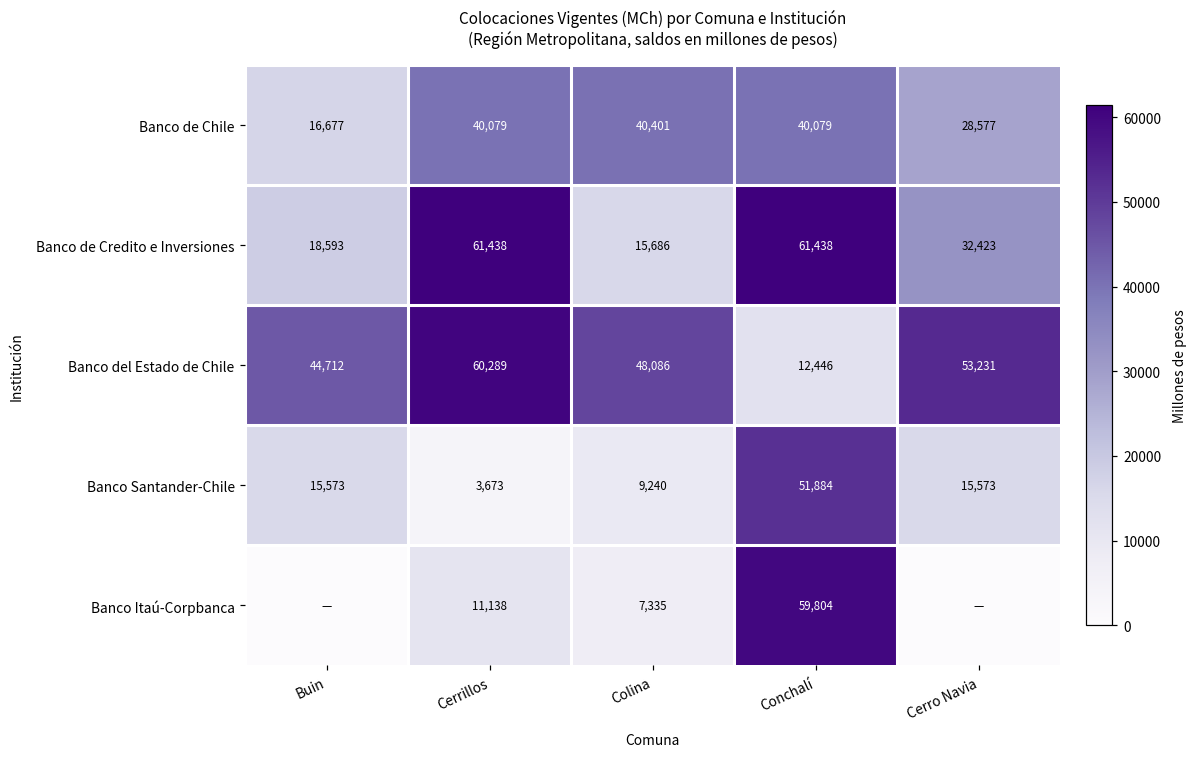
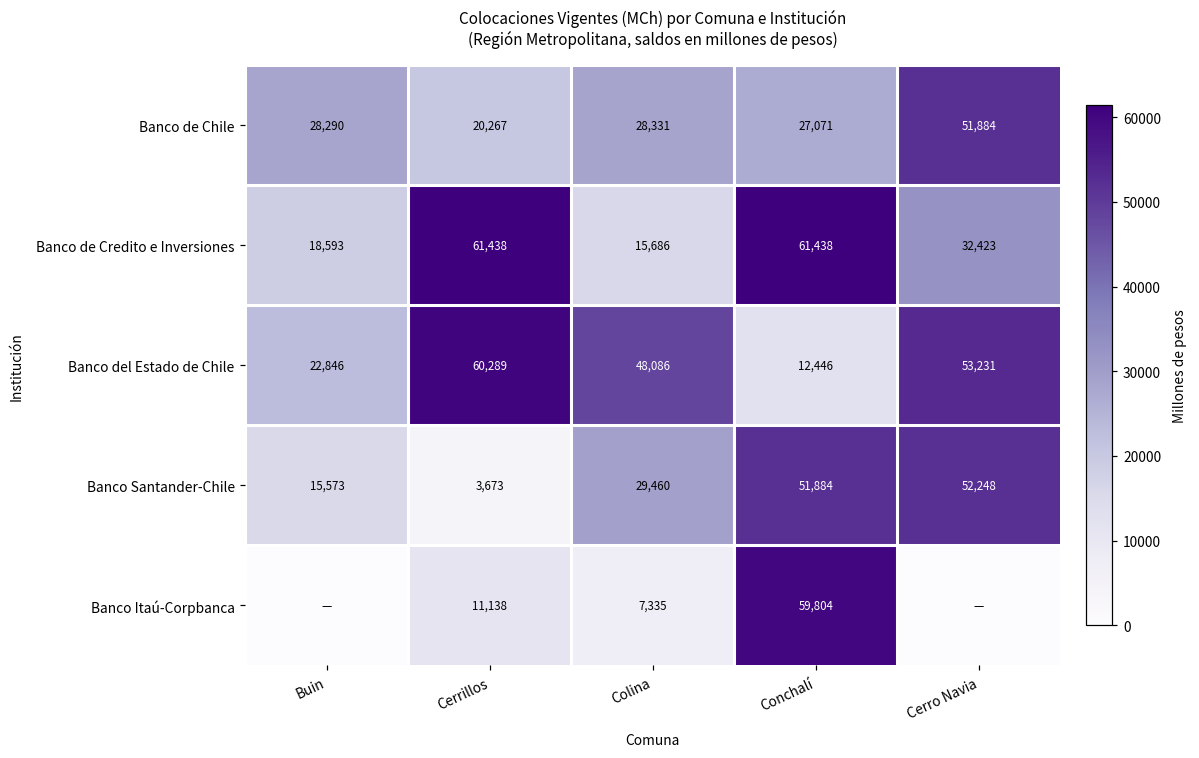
  {
    "Banco de Chile": {
-     "Buin": "16,677",
-     "Cerrillos": "40,079",
-     "Colina": "40,401",
-     "Conchalí": "40,079",
-     "Cerro Navia": "28,577"
+     "Buin": "28,290",
+     "Cerrillos": "20,267",
+     "Colina": "28,331",
+     "Conchalí": "27,071",
+     "Cerro Navia": "51,884"
    },
    "Banco de Credito e Inversiones": {
      "Buin": "18,593",
      "Cerrillos": "61,438",
      "Colina": "15,686",
      "Conchalí": "61,438",
      "Cerro Navia": "32,423"
    },
    "Banco del Estado de Chile": {
-     "Buin": "44,712",
+     "Buin": "22,846",
      "Cerrillos": "60,289",
      "Colina": "48,086",
      "Conchalí": "12,446",
      "Cerro Navia": "53,231"
    },
    "Banco Santander-Chile": {
      "Buin": "15,573",
      "Cerrillos": "3,673",
-     "Colina": "9,240",
+     "Colina": "29,460",
      "Conchalí": "51,884",
-     "Cerro Navia": "15,573"
+     "Cerro Navia": "52,248"
    },
    "Banco Itaú-Corpbanca": {
      "Cerrillos": "11,138",
      "Colina": "7,335",
      "Conchalí": "59,804"
    }
  }
